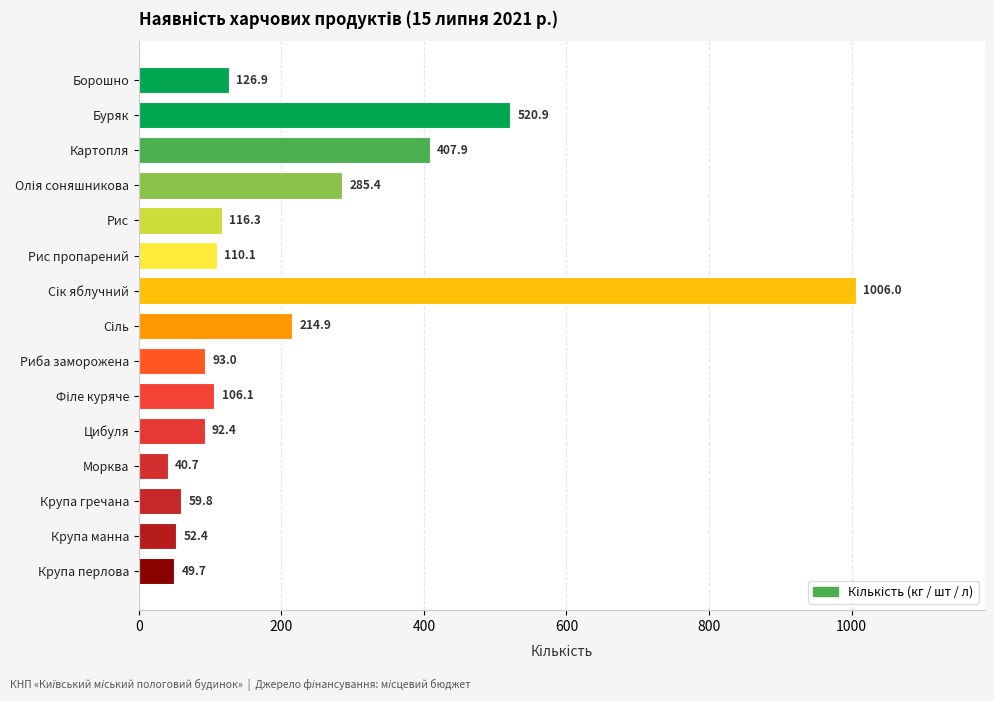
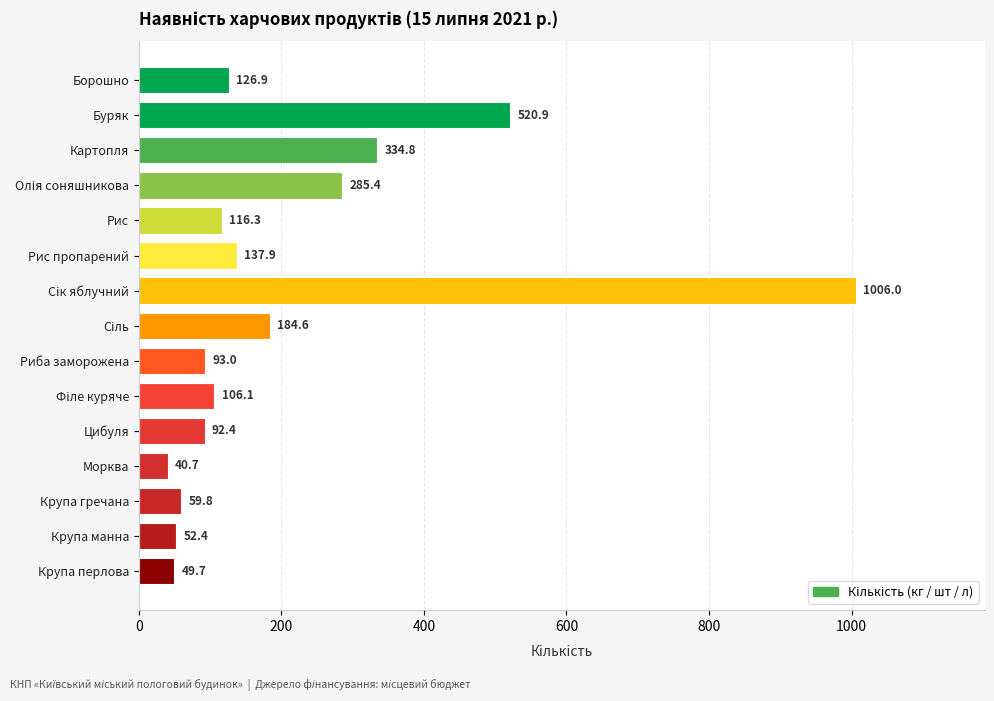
  {
    "Борошно": 126.9,
    "Буряк": 520.9,
-   "Картопля": 407.9,
+   "Картопля": 334.8,
    "Олія соняшникова": 285.4,
    "Рис": 116.3,
-   "Рис пропарений": 110.1,
+   "Рис пропарений": 137.9,
    "Сік яблучний": 1006.0,
-   "Сіль": 214.9,
+   "Сіль": 184.6,
    "Риба заморожена": 93.0,
    "Філе куряче": 106.1,
    "Цибуля": 92.4,
    "Морква": 40.7,
    "Крупа гречана": 59.8,
    "Крупа манна": 52.4,
    "Крупа перлова": 49.7
  }
